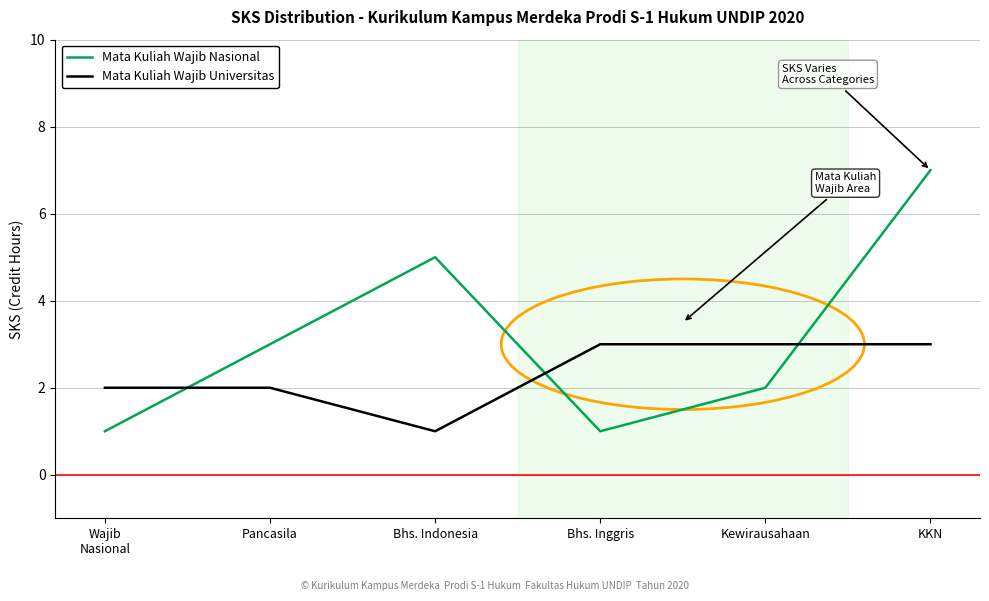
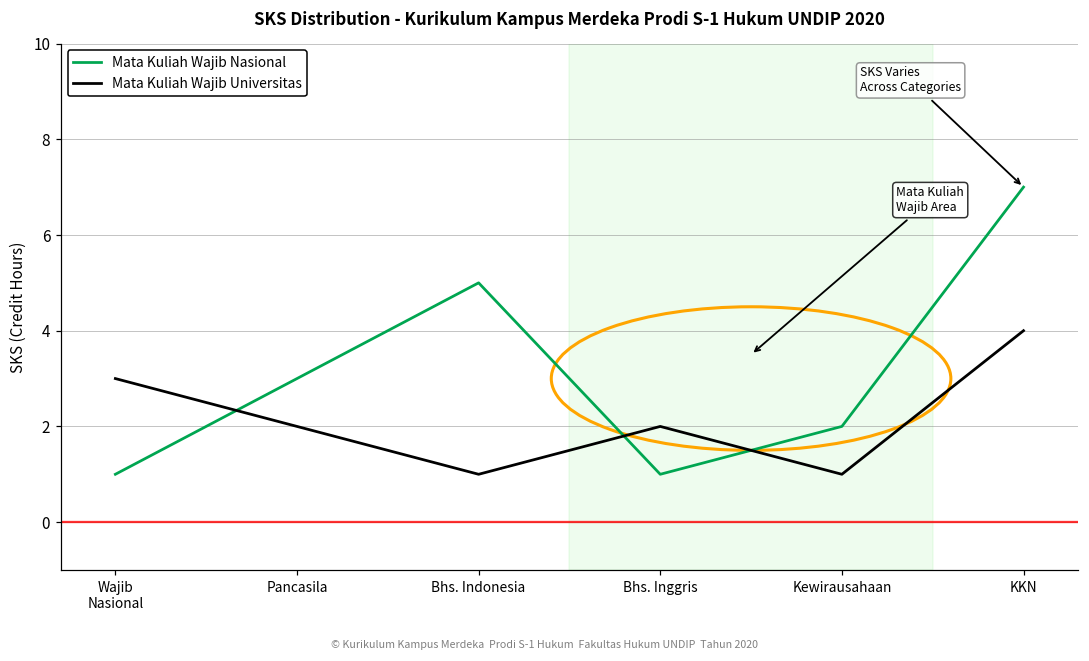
  {
    "Mata Kuliah Wajib Nasional": {
      "Wajib Nasional": 1,
      "Pancasila": 3,
      "Bhs. Indonesia": 5,
      "Bhs. Inggris": 1,
      "Kewirausahaan": 2,
      "KKN": 7
    },
    "Mata Kuliah Wajib Universitas": {
-     "Wajib Nasional": 2,
+     "Wajib Nasional": 3,
      "Pancasila": 2,
      "Bhs. Indonesia": 1,
-     "Bhs. Inggris": 3,
-     "Kewirausahaan": 3,
-     "KKN": 3
+     "Bhs. Inggris": 2,
+     "Kewirausahaan": 1,
+     "KKN": 4
    }
  }
